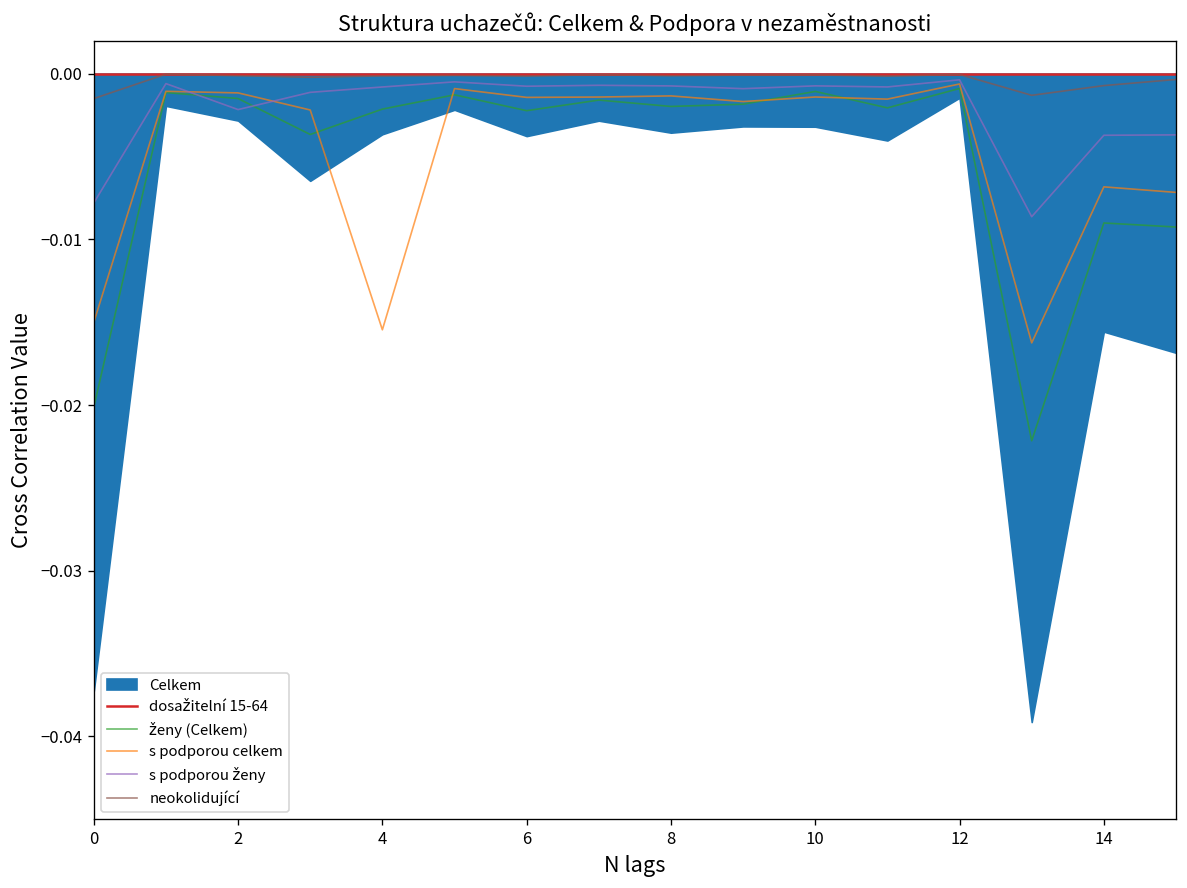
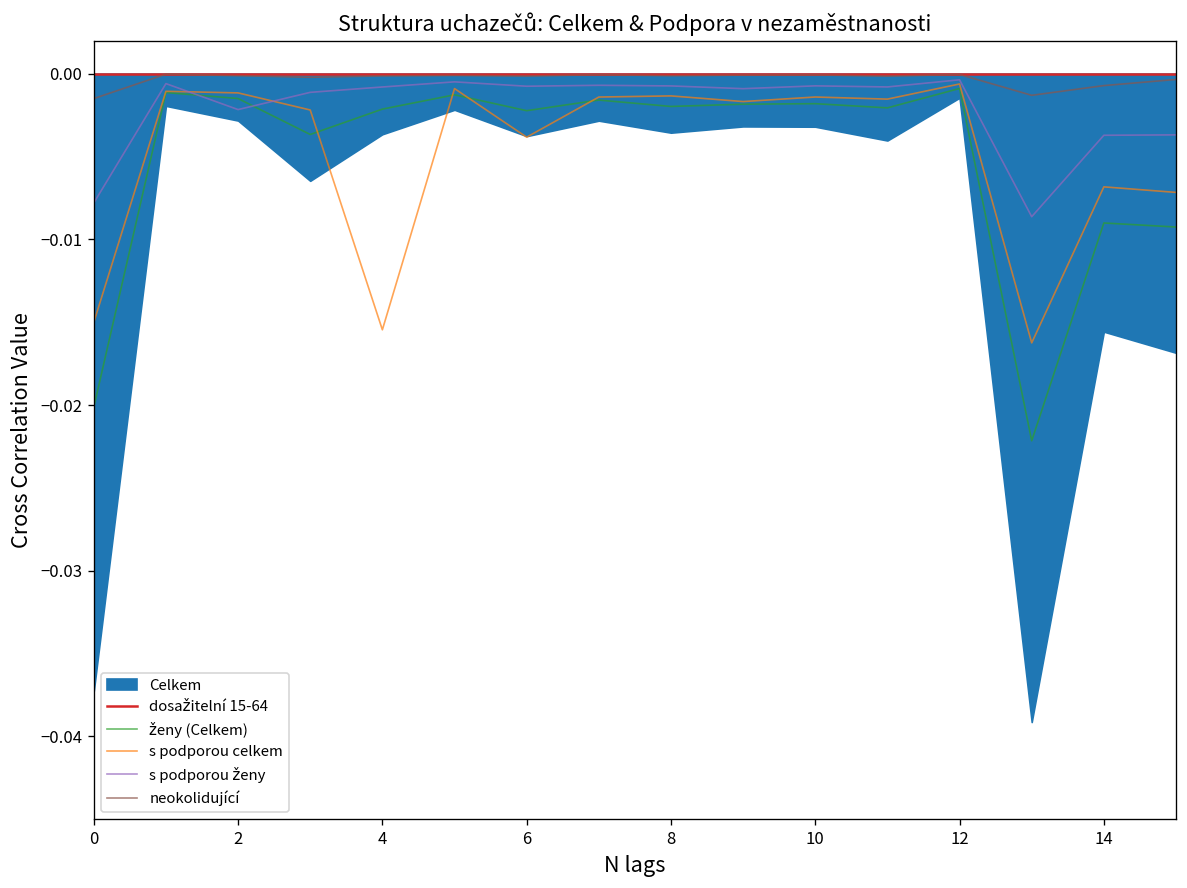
  {
    "Celkem": {
      "0": 0.0000,
      "14": 0.0000
    },
    "ženy (Celkem)": {
      "0": -0.0201,
      "2": -0.0015,
      "4": -0.0021,
      "6": -0.0022,
      "8": -0.0020,
-     "10": -0.0011,
+     "10": -0.0018,
      "12": -0.0009,
      "14": -0.0090
    },
    "s podporou celkem": {
      "0": -0.0150,
      "2": -0.0012,
      "4": -0.0155,
-     "6": -0.0014,
+     "6": -0.0038,
      "8": -0.0013,
      "10": -0.0014,
      "12": -0.0006,
      "14": -0.0068
    },
    "s podporou ženy": {
      "0": -0.0078,
      "2": -0.0022,
      "4": -0.0008,
      "6": -0.0008,
      "8": -0.0007,
      "10": -0.0007,
      "12": -0.0004,
      "14": -0.0037
    },
    "neokolidující": {
      "0": -0.0015,
      "14": -0.0007
    }
  }
